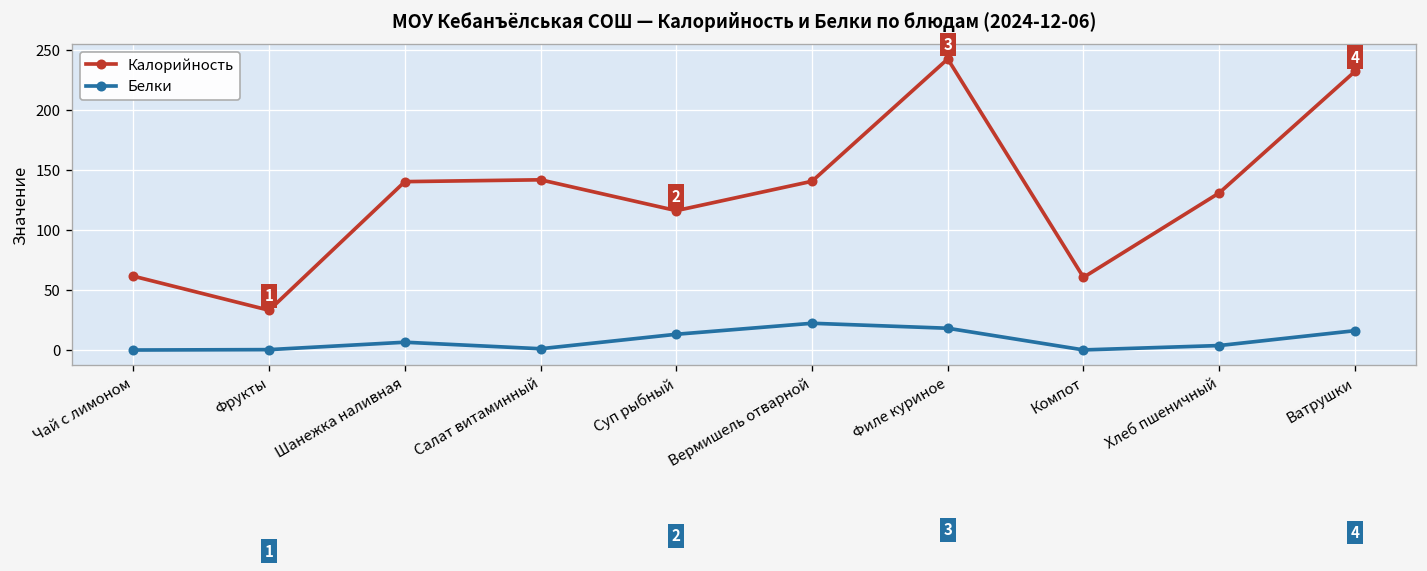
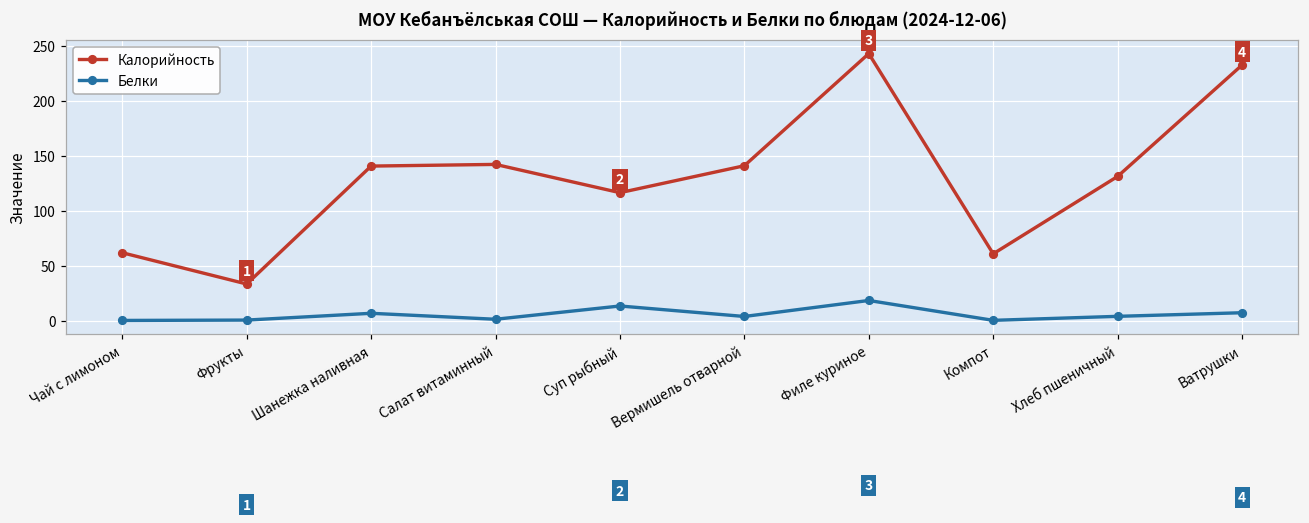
  {
    "Калорийность": {
      "Чай с лимоном": 60,
      "Шанежка наливная": 140,
      "Салат витаминный": 140,
      "Вермишель отварной": 140,
      "Компот": 60,
      "Хлеб пшеничный": 130
    },
    "Белки": {
      "Чай с лимоном": 0,
      "Фрукты": 0,
      "Шанежка наливная": 10,
      "Салат витаминный": 0,
      "Суп рыбный": 10,
-     "Вермишель отварной": 20,
+     "Вермишель отварной": 0,
      "Филе куриное": 20,
      "Компот": 0,
      "Хлеб пшеничный": 0,
-     "Ватрушки": 20
+     "Ватрушки": 10
    }
  }
